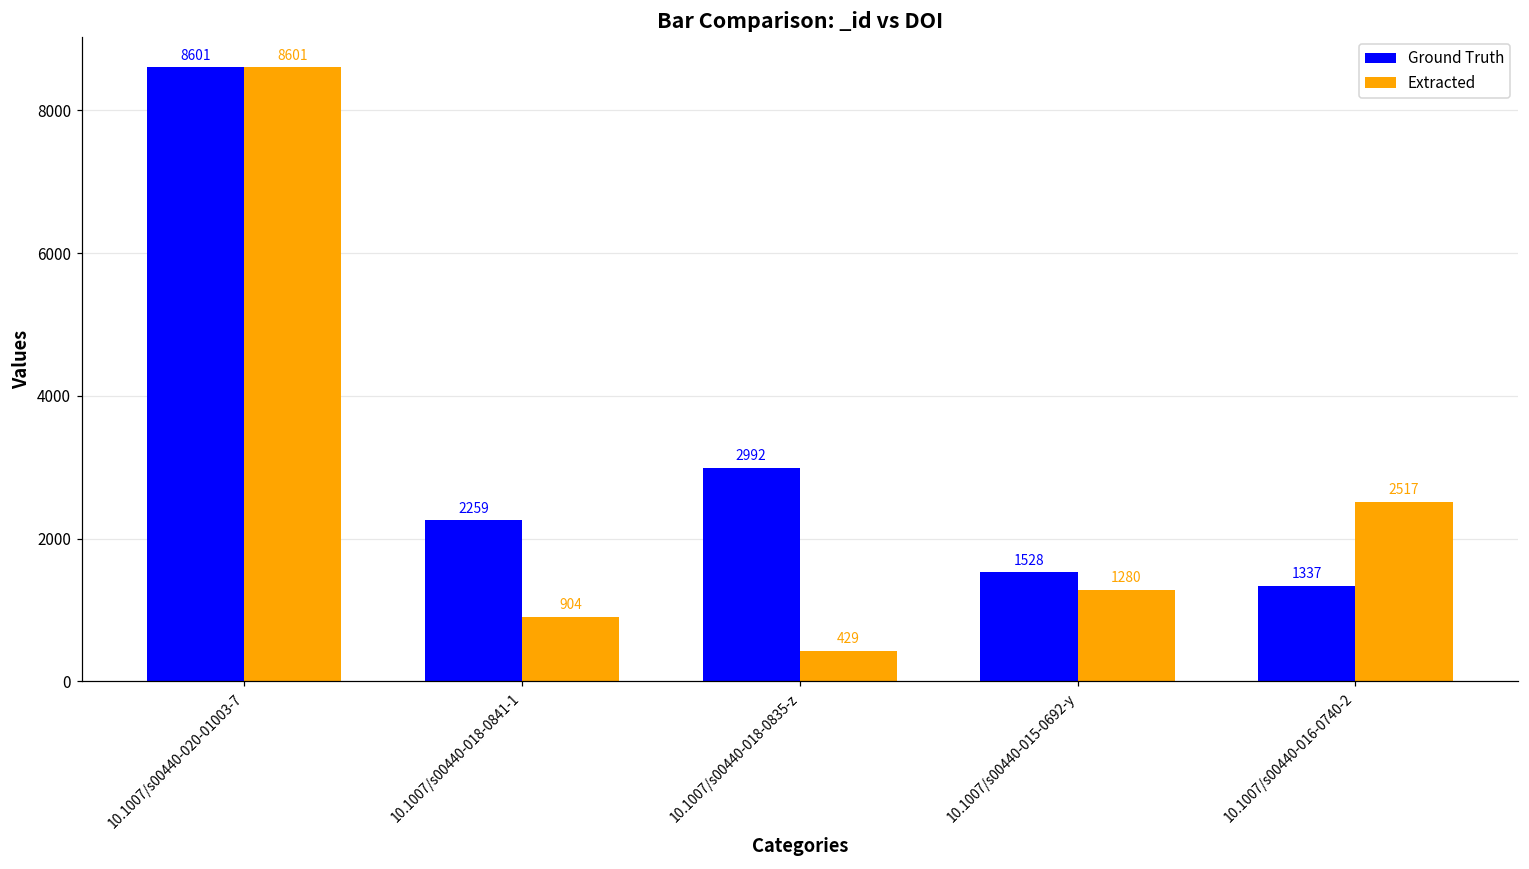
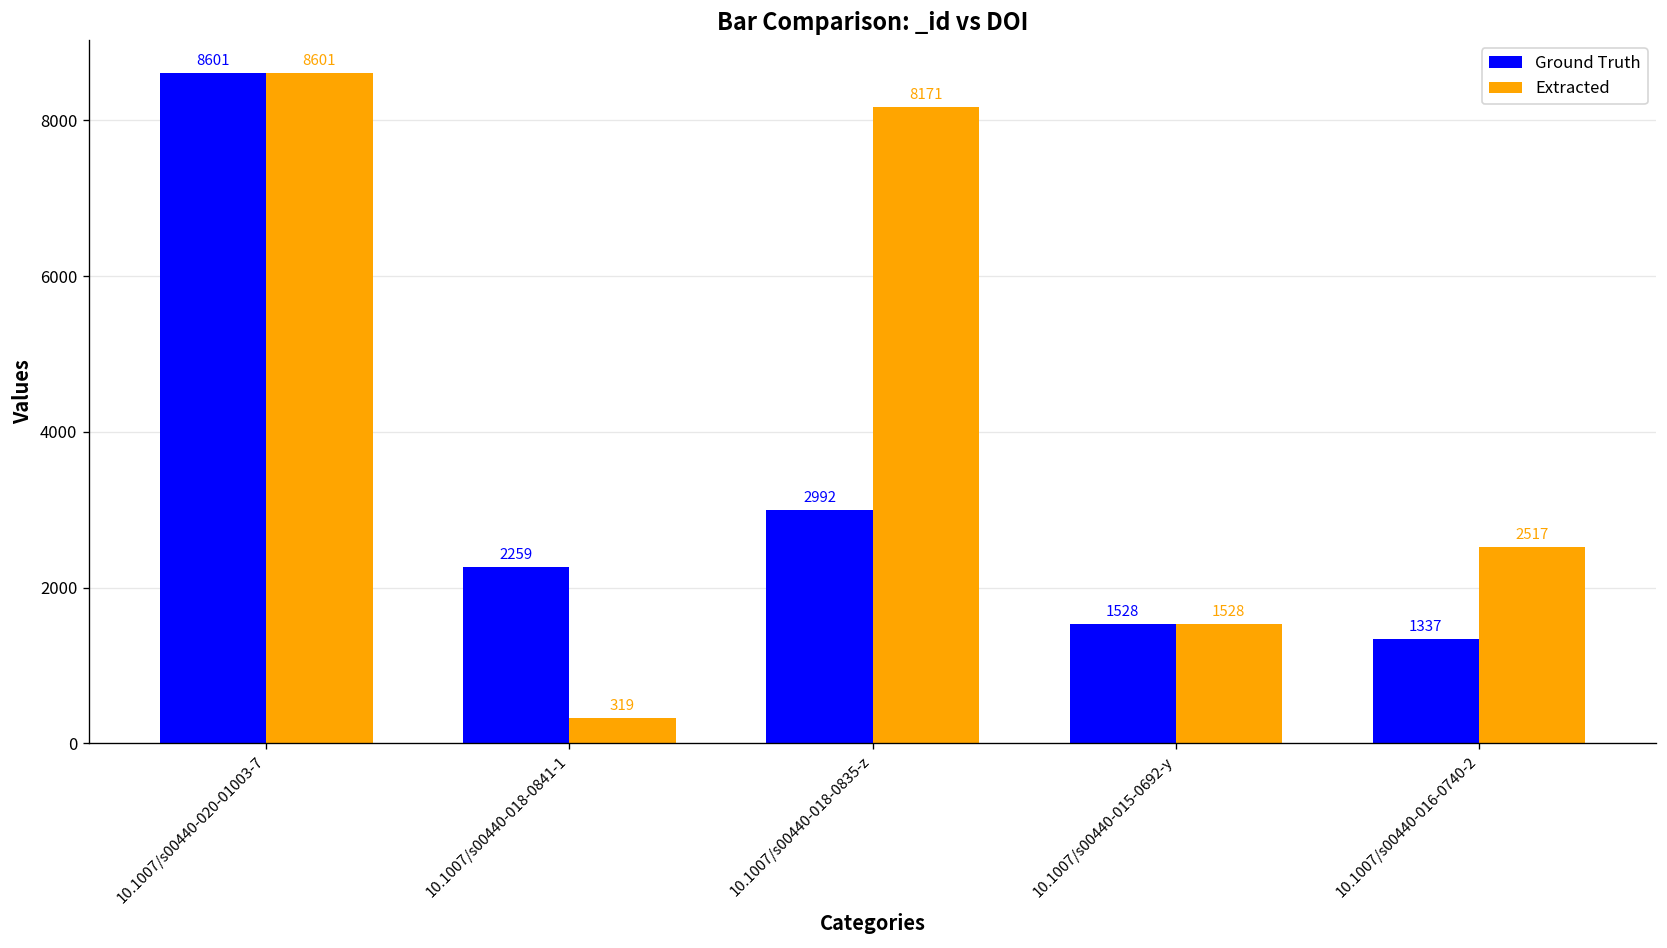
  {
    "Ground Truth": {
      "10.1007/s00440-020-01003-7": 8601,
      "10.1007/s00440-018-0841-1": 2259,
      "10.1007/s00440-018-0835-z": 2992,
      "10.1007/s00440-015-0692-y": 1528,
      "10.1007/s00440-016-0740-2": 1337
    },
    "Extracted": {
      "10.1007/s00440-020-01003-7": 8601,
-     "10.1007/s00440-018-0841-1": 904,
-     "10.1007/s00440-018-0835-z": 429,
-     "10.1007/s00440-015-0692-y": 1280,
+     "10.1007/s00440-018-0841-1": 319,
+     "10.1007/s00440-018-0835-z": 8171,
+     "10.1007/s00440-015-0692-y": 1528,
      "10.1007/s00440-016-0740-2": 2517
    }
  }
